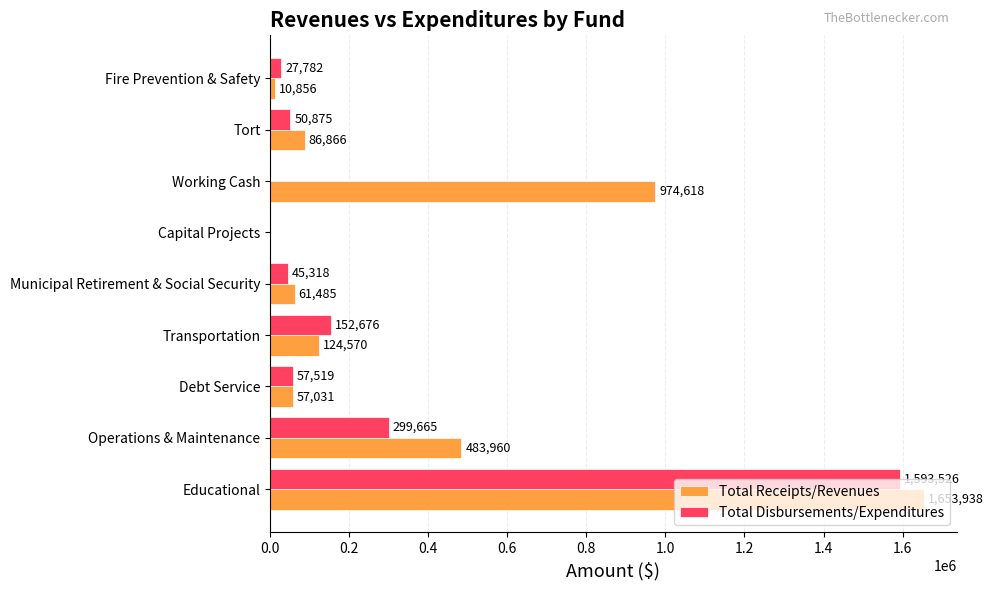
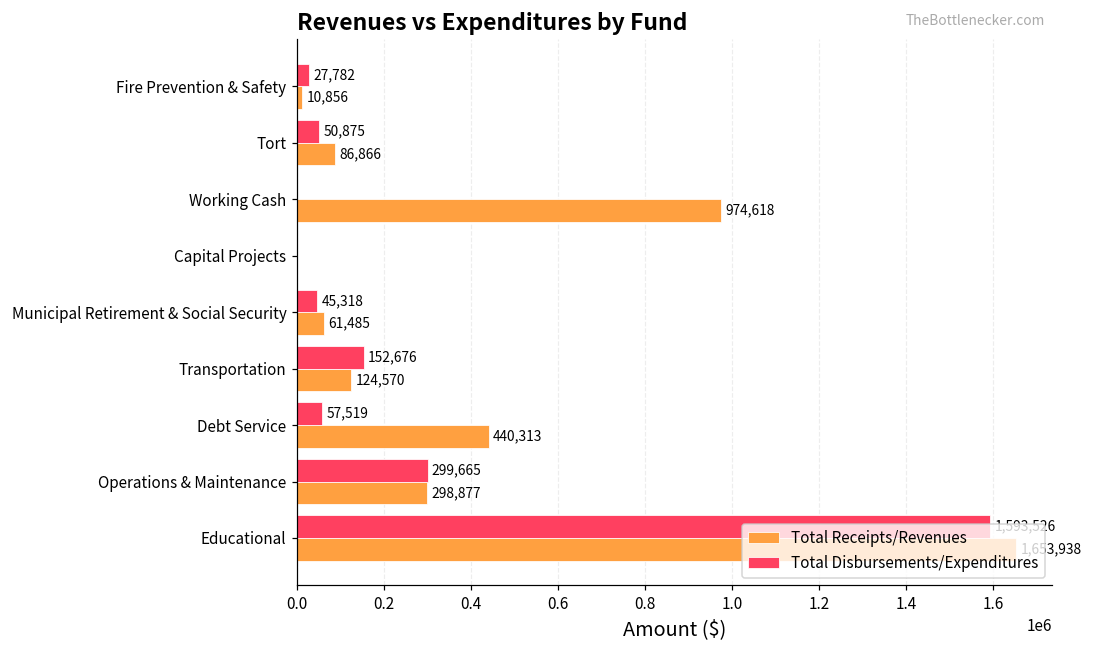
  {
    "Total Receipts/Revenues": {
      "Fire Prevention & Safety": "10,856",
      "Tort": "86,866",
      "Working Cash": "974,618",
      "Municipal Retirement & Social Security": "61,485",
      "Transportation": "124,570",
-     "Debt Service": "57,031",
-     "Operations & Maintenance": "483,960"
+     "Debt Service": "440,313",
+     "Operations & Maintenance": "298,877"
    },
    "Total Disbursements/Expenditures": {
      "Fire Prevention & Safety": "27,782",
      "Tort": "50,875",
      "Municipal Retirement & Social Security": "45,318",
      "Transportation": "152,676",
      "Debt Service": "57,519",
      "Operations & Maintenance": "299,665"
    }
  }
